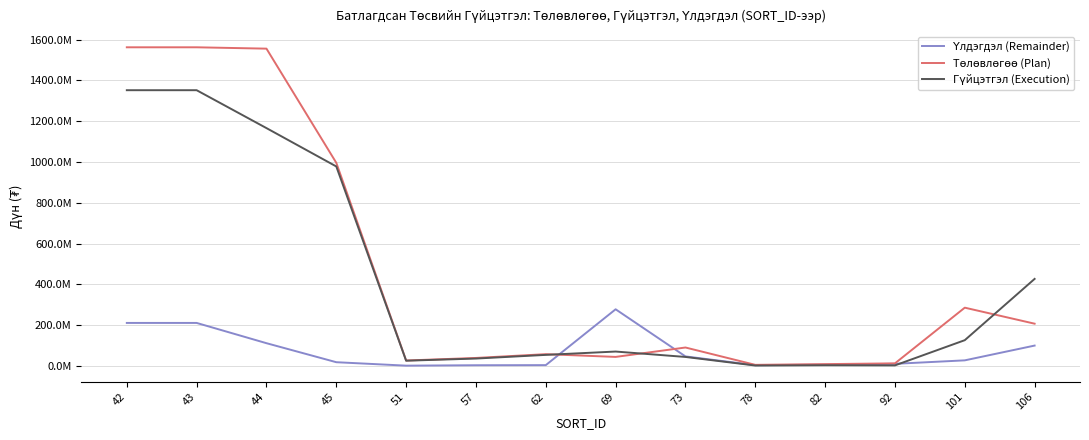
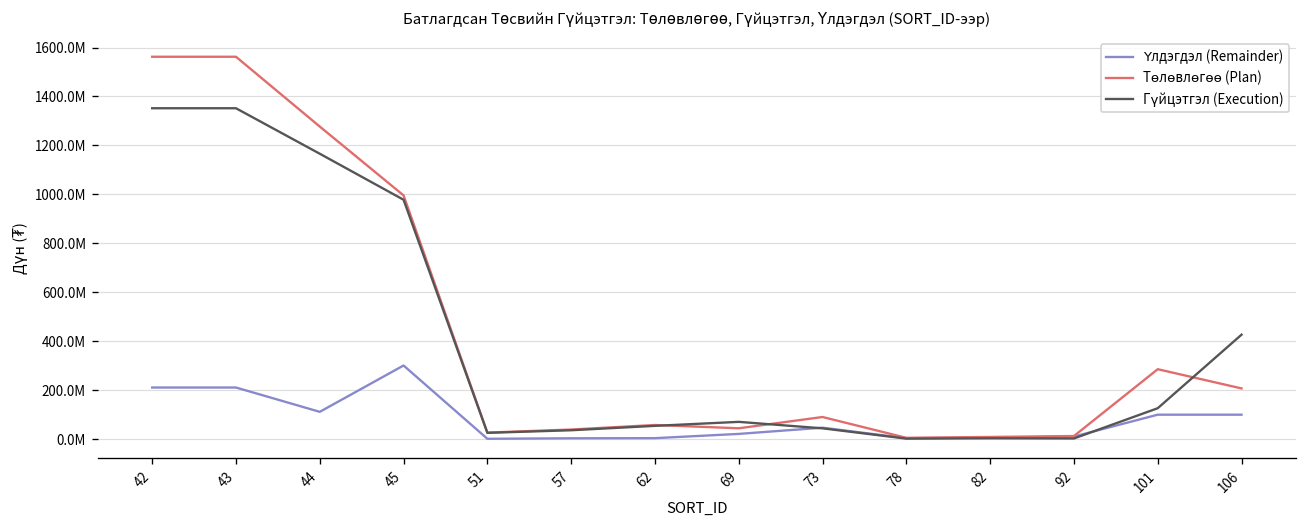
  {
    "Үлдэгдэл (Remainder)": {
      "42": 210000000,
      "43": 210000000,
      "44": 110000000,
-     "45": 20000000,
+     "45": 300000000,
      "51": 0,
      "57": 0,
      "62": 0,
-     "69": 280000000,
-     "101": 30000000,
+     "69": 20000000,
+     "101": 100000000,
      "106": 100000000
    },
    "Төлөвлөгөө (Plan)": {
      "42": 1560000000,
      "43": 1560000000,
-     "44": 1560000000,
+     "44": 1280000000,
      "45": 1000000000,
      "69": 40000000,
      "73": 90000000,
      "101": 290000000,
      "106": 210000000
    },
    "Гүйцэтгэл (Execution)": {
      "42": 1350000000,
      "43": 1350000000,
      "44": 1170000000,
      "45": 980000000,
      "69": 70000000,
      "101": 130000000,
      "106": 430000000
    }
  }
